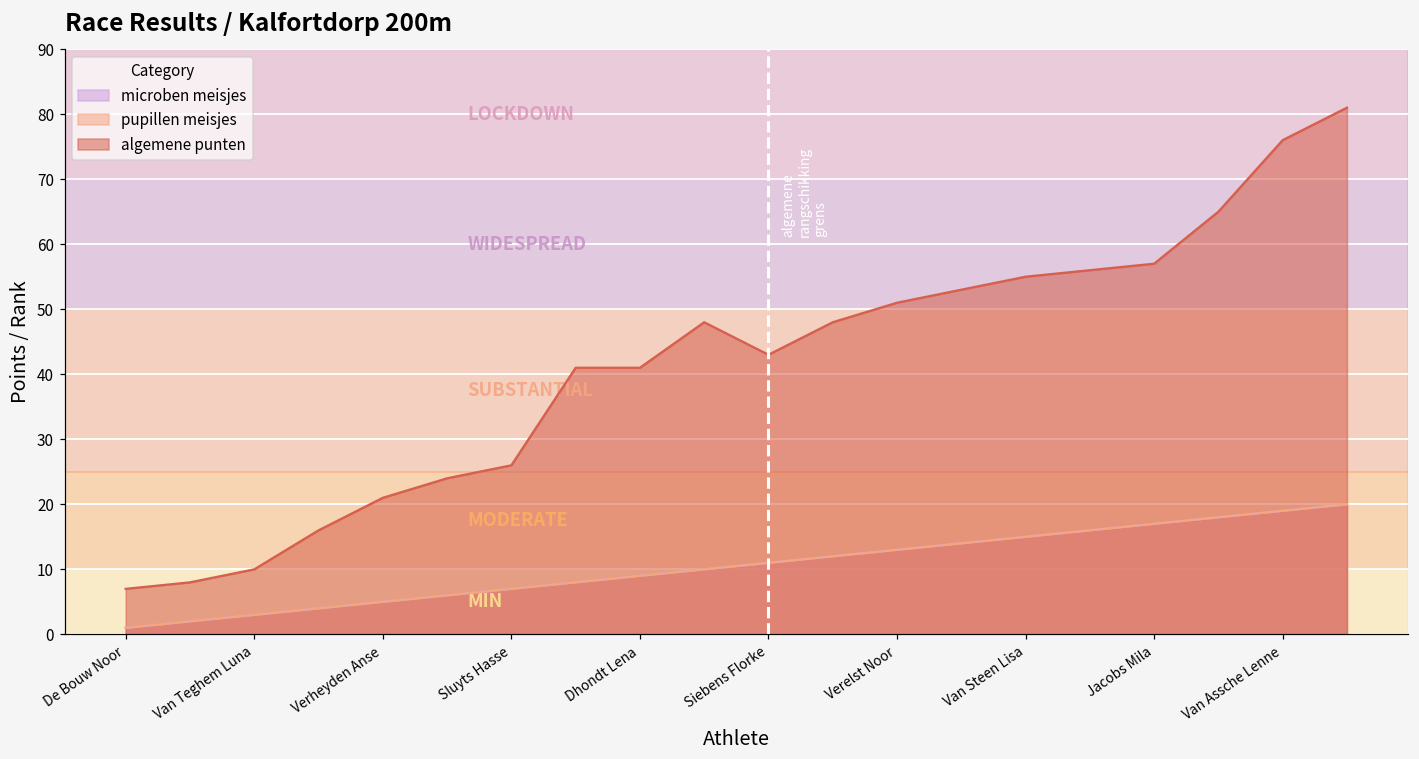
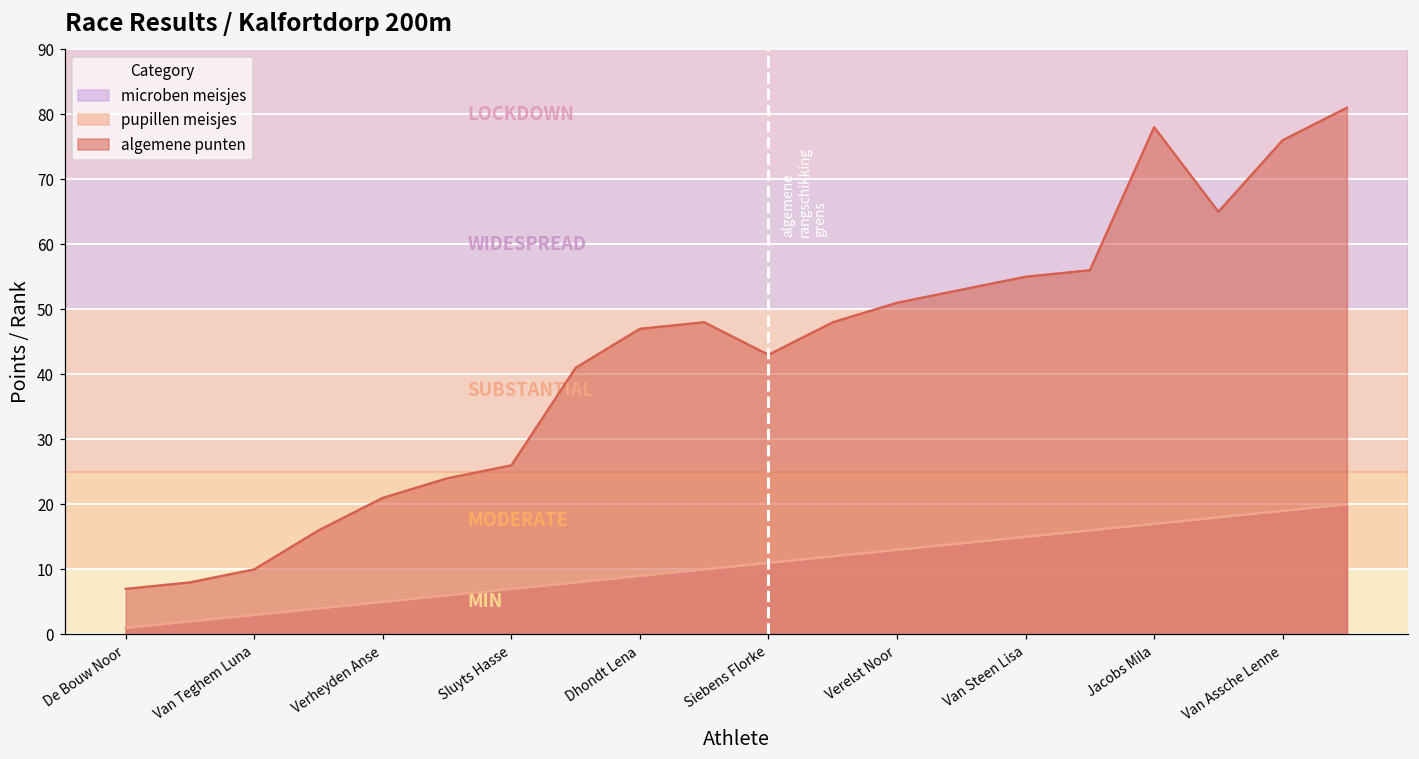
  {
    "pupillen meisjes": {
      "De Bouw Noor": 1,
      "Van Teghem Luna": 3,
      "Verheyden Anse": 5,
      "Sluyts Hasse": 7,
      "Dhondt Lena": 9,
      "Siebens Florke": 11,
      "Verelst Noor": 13,
      "Van Steen Lisa": 15,
      "Jacobs Mila": 17,
      "Van Assche Lenne": 19
    },
    "algemene punten": {
      "De Bouw Noor": 7,
      "Van Teghem Luna": 10,
      "Verheyden Anse": 21,
      "Sluyts Hasse": 26,
-     "Dhondt Lena": 41,
+     "Dhondt Lena": 47,
      "Siebens Florke": 43,
      "Verelst Noor": 51,
      "Van Steen Lisa": 55,
-     "Jacobs Mila": 57,
+     "Jacobs Mila": 78,
      "Van Assche Lenne": 76
    }
  }
